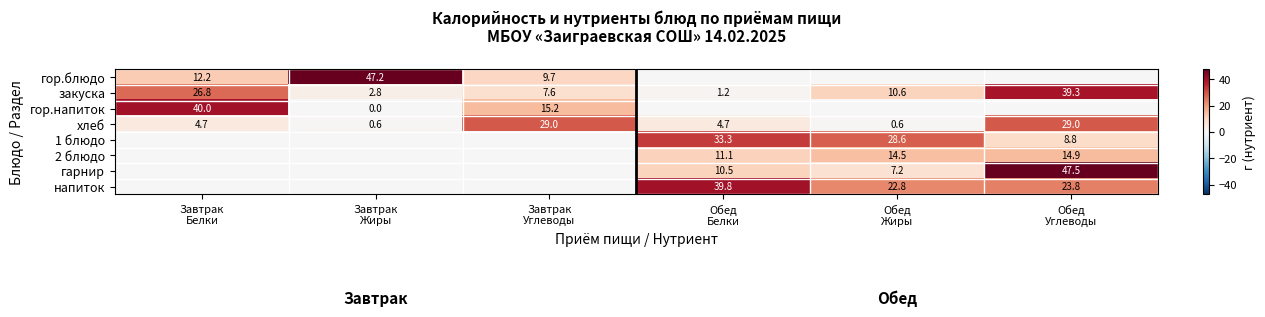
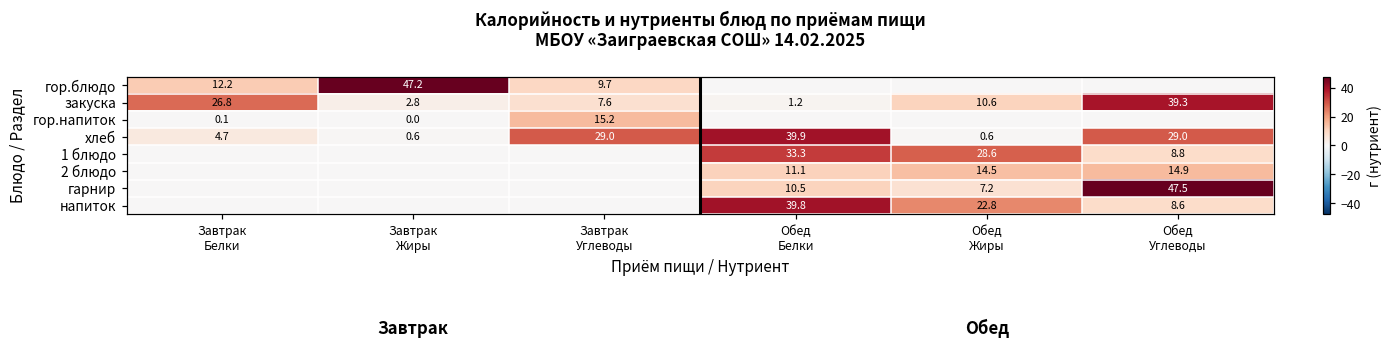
  {
    "гор.блюдо": {
      "Завтрак Белки": 12.2,
      "Завтрак Жиры": 47.2,
      "Завтрак Углеводы": 9.7
    },
    "закуска": {
      "Завтрак Белки": 26.8,
      "Завтрак Жиры": 2.8,
      "Завтрак Углеводы": 7.6,
      "Обед Белки": 1.2,
      "Обед Жиры": 10.6,
      "Обед Углеводы": 39.3
    },
    "гор.напиток": {
-     "Завтрак Белки": 40.0,
+     "Завтрак Белки": 0.1,
      "Завтрак Жиры": 0.0,
      "Завтрак Углеводы": 15.2
    },
    "хлеб": {
      "Завтрак Белки": 4.7,
      "Завтрак Жиры": 0.6,
      "Завтрак Углеводы": 29.0,
-     "Обед Белки": 4.7,
+     "Обед Белки": 39.9,
      "Обед Жиры": 0.6,
      "Обед Углеводы": 29.0
    },
    "1 блюдо": {
      "Обед Белки": 33.3,
      "Обед Жиры": 28.6,
      "Обед Углеводы": 8.8
    },
    "2 блюдо": {
      "Обед Белки": 11.1,
      "Обед Жиры": 14.5,
      "Обед Углеводы": 14.9
    },
    "гарнир": {
      "Обед Белки": 10.5,
      "Обед Жиры": 7.2,
      "Обед Углеводы": 47.5
    },
    "напиток": {
      "Обед Белки": 39.8,
      "Обед Жиры": 22.8,
-     "Обед Углеводы": 23.8
+     "Обед Углеводы": 8.6
    }
  }
